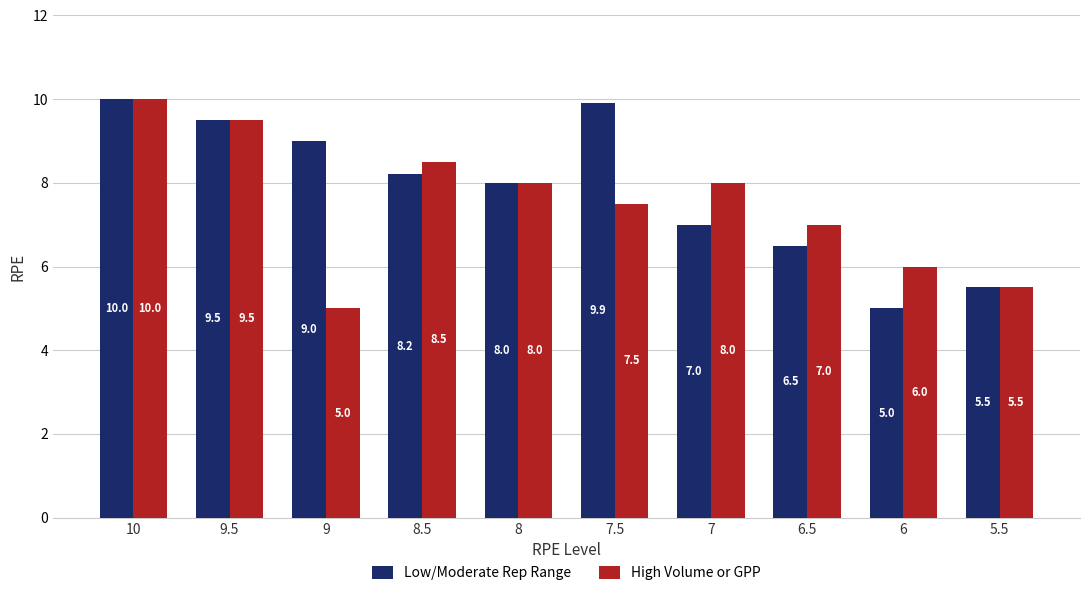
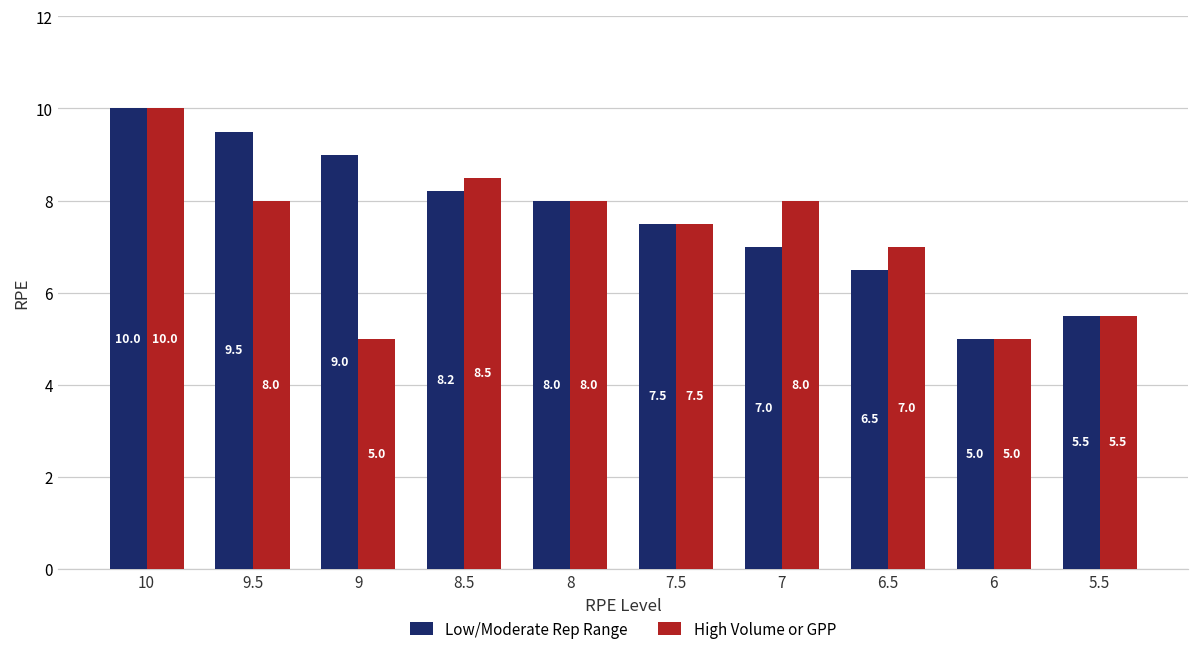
  {
    "Low/Moderate Rep Range": {
      "10": 10.0,
      "9.5": 9.5,
      "9": 9.0,
      "8.5": 8.2,
      "8": 8.0,
-     "7.5": 9.9,
+     "7.5": 7.5,
      "7": 7.0,
      "6.5": 6.5,
      "6": 5.0,
      "5.5": 5.5
    },
    "High Volume or GPP": {
      "10": 10.0,
-     "9.5": 9.5,
+     "9.5": 8.0,
      "9": 5.0,
      "8.5": 8.5,
      "8": 8.0,
      "7.5": 7.5,
      "7": 8.0,
      "6.5": 7.0,
-     "6": 6.0,
+     "6": 5.0,
      "5.5": 5.5
    }
  }
